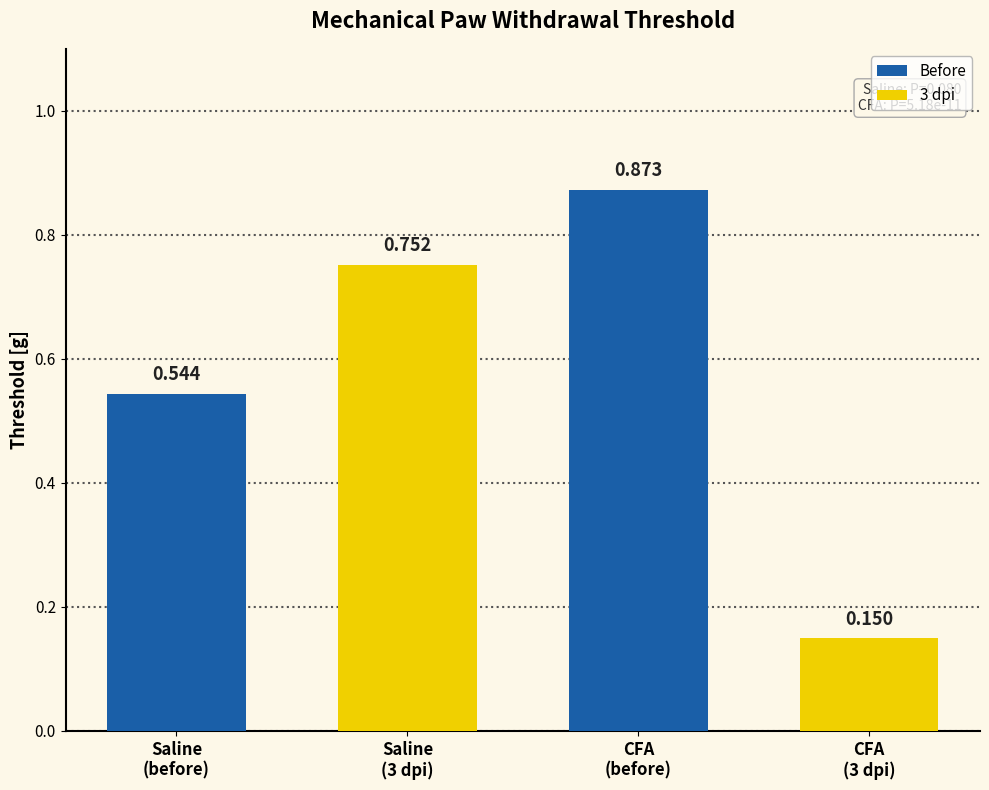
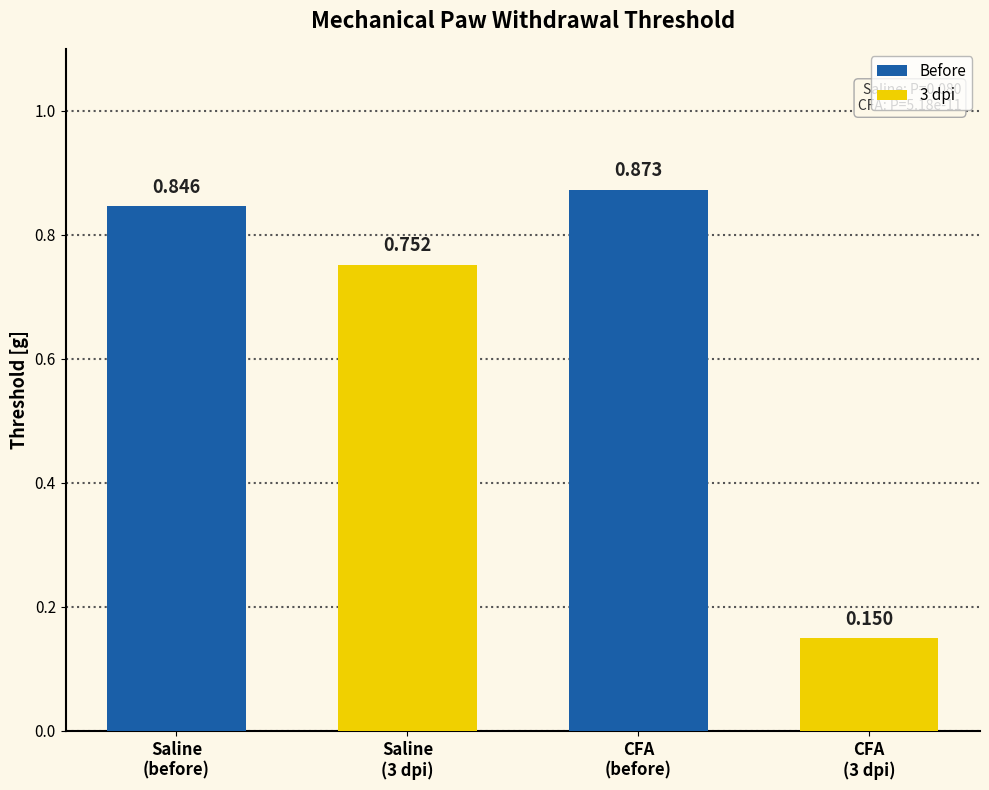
  {
-   "Saline (before)": 0.544,
+   "Saline (before)": 0.846,
    "Saline (3 dpi)": 0.752,
    "CFA (before)": 0.873,
    "CFA (3 dpi)": 0.150
  }
